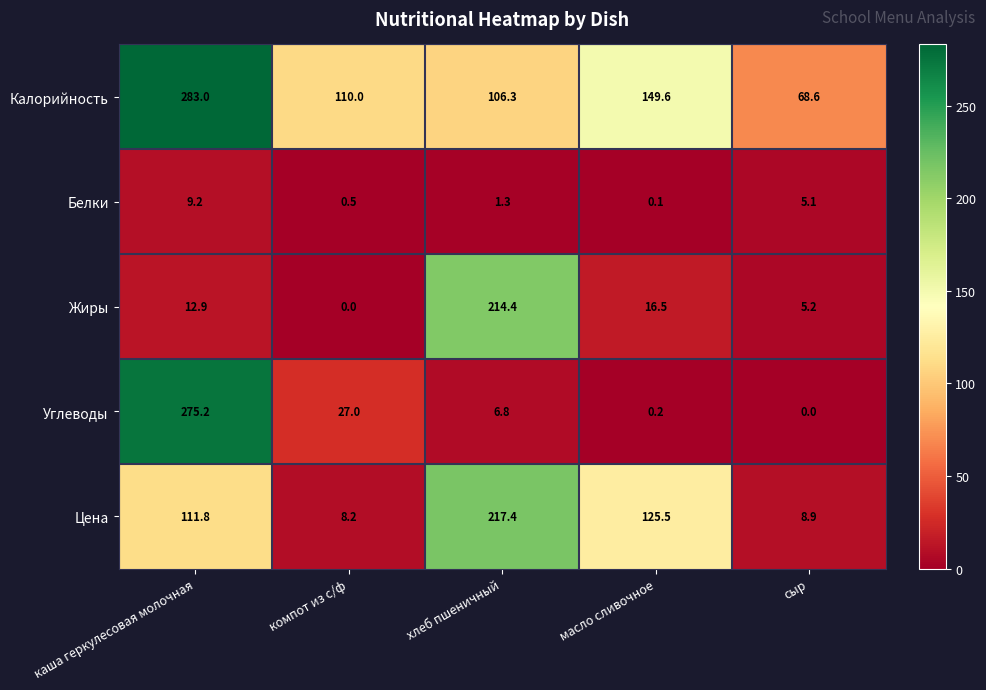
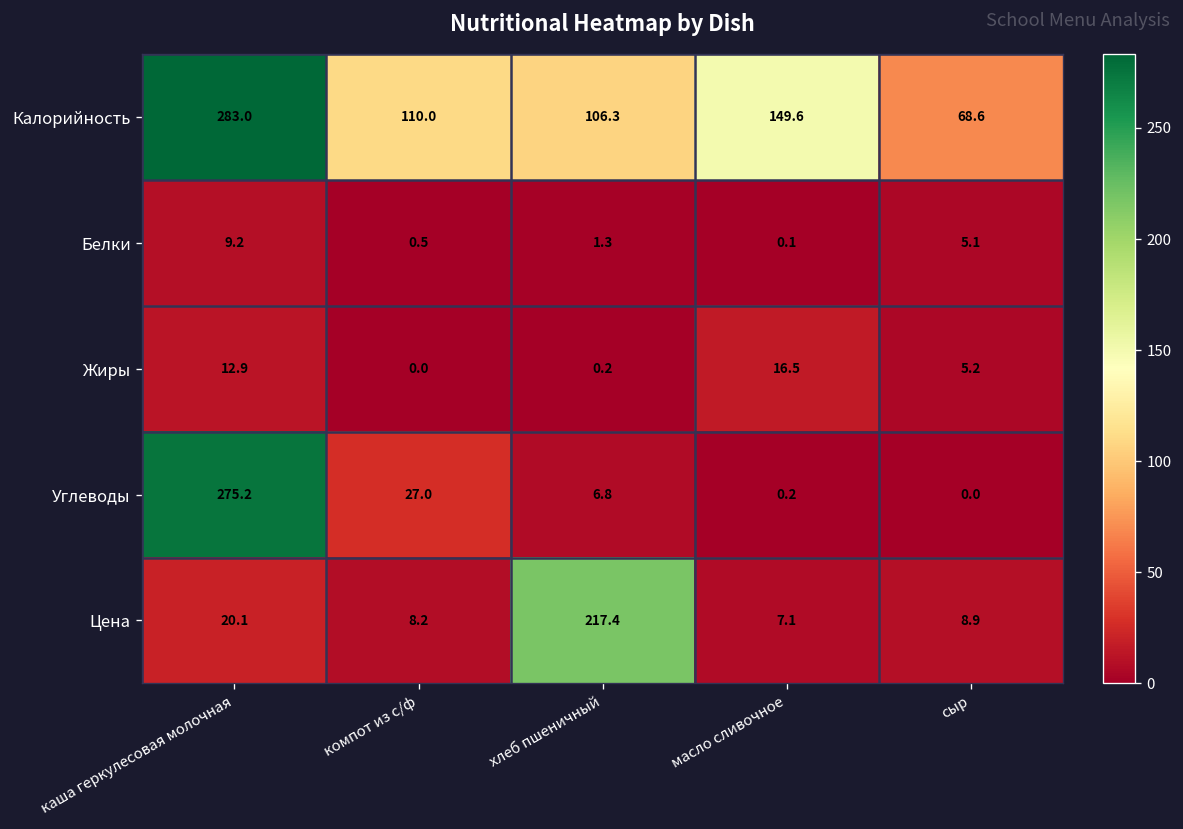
  {
    "Калорийность": {
      "каша геркулесовая молочная": 283.0,
      "компот из с/ф": 110.0,
      "хлеб пшеничный": 106.3,
      "масло сливочное": 149.6,
      "сыр": 68.6
    },
    "Белки": {
      "каша геркулесовая молочная": 9.2,
      "компот из с/ф": 0.5,
      "хлеб пшеничный": 1.3,
      "масло сливочное": 0.1,
      "сыр": 5.1
    },
    "Жиры": {
      "каша геркулесовая молочная": 12.9,
      "компот из с/ф": 0.0,
-     "хлеб пшеничный": 214.4,
+     "хлеб пшеничный": 0.2,
      "масло сливочное": 16.5,
      "сыр": 5.2
    },
    "Углеводы": {
      "каша геркулесовая молочная": 275.2,
      "компот из с/ф": 27.0,
      "хлеб пшеничный": 6.8,
      "масло сливочное": 0.2,
      "сыр": 0.0
    },
    "Цена": {
-     "каша геркулесовая молочная": 111.8,
+     "каша геркулесовая молочная": 20.1,
      "компот из с/ф": 8.2,
      "хлеб пшеничный": 217.4,
-     "масло сливочное": 125.5,
+     "масло сливочное": 7.1,
      "сыр": 8.9
    }
  }
